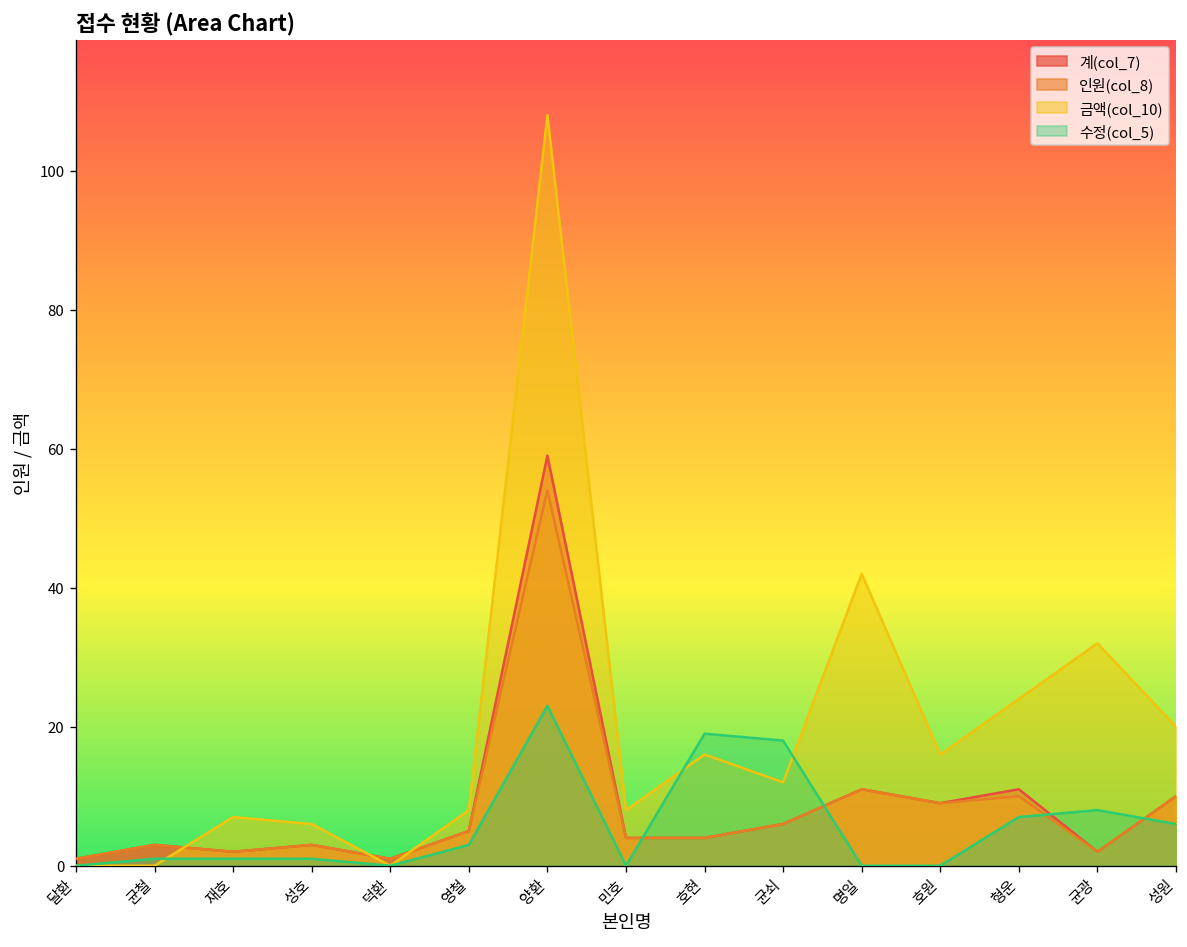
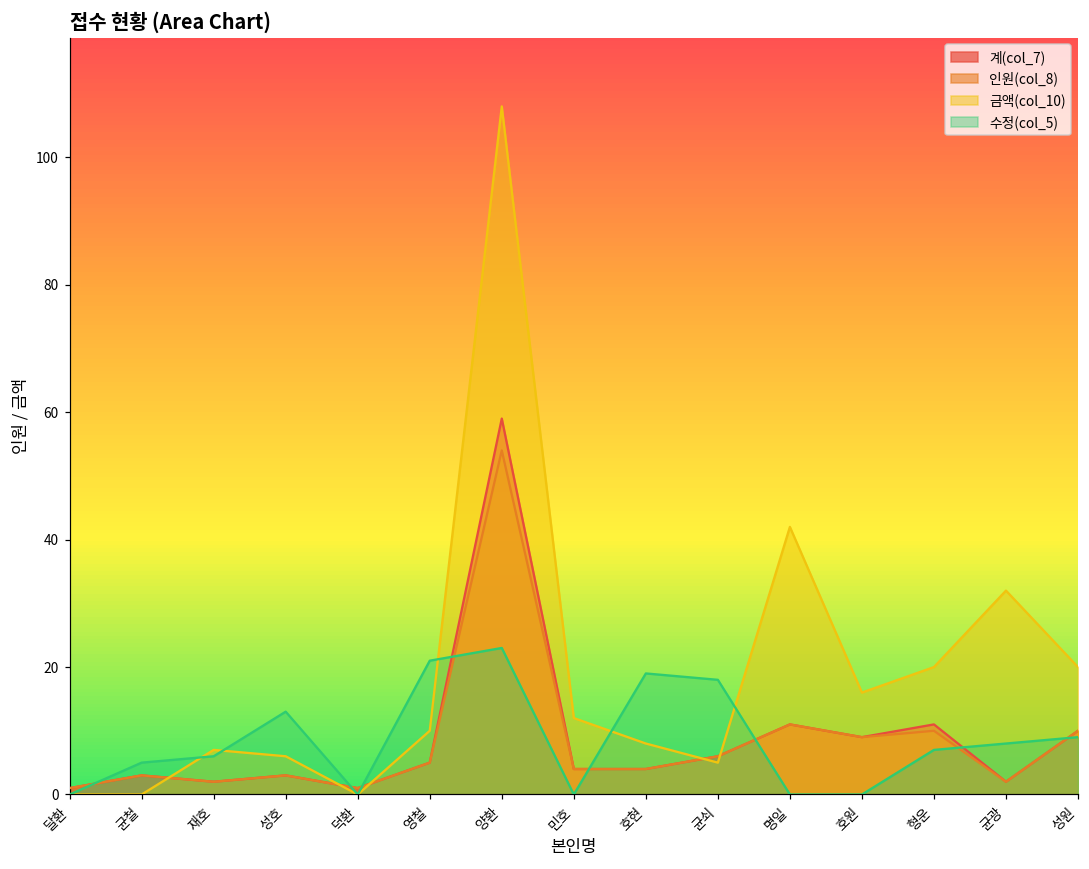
  {
    "금액(col_10)": {
      "균철": 0,
      "재호": 7,
      "성호": 6,
-     "영철": 8,
+     "영철": 10,
      "양환": 108,
-     "민호": 8,
-     "호현": 16,
-     "균쇠": 12,
+     "민호": 12,
+     "호현": 8,
+     "균쇠": 5,
      "명일": 42,
      "호원": 16,
-     "형운": 24,
+     "형운": 20,
      "균광": 32,
      "성원": 20
    },
    "수정(col_5)": {
-     "균철": 1,
-     "재호": 1,
-     "성호": 1,
-     "영철": 3,
+     "균철": 5,
+     "재호": 6,
+     "성호": 13,
+     "영철": 21,
      "양환": 23,
      "민호": 0,
      "호현": 19,
      "균쇠": 18,
      "명일": 0,
      "호원": 0,
      "형운": 7,
      "균광": 8,
-     "성원": 6
+     "성원": 9
    }
  }
